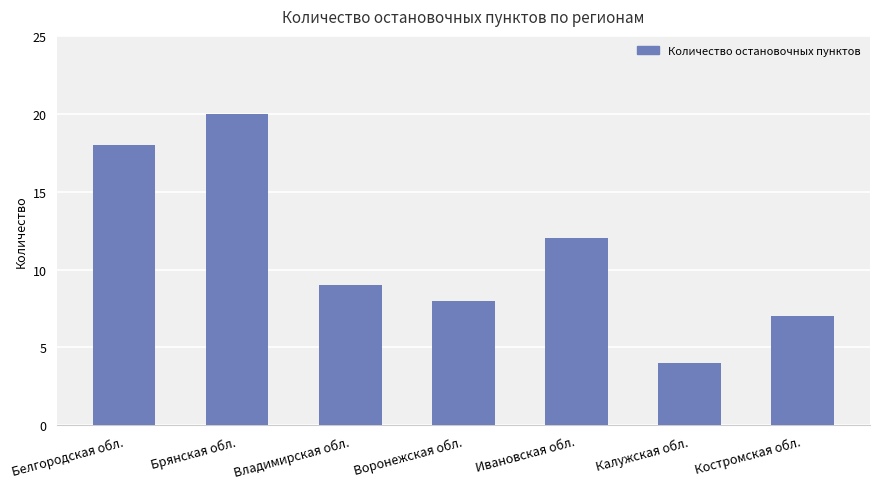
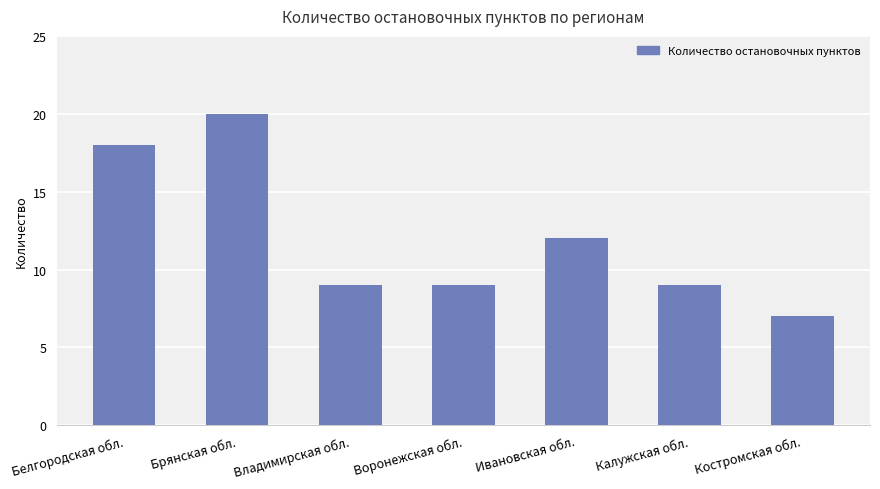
  {
    "Белгородская обл.": 18,
    "Брянская обл.": 20,
    "Владимирская обл.": 9,
-   "Воронежская обл.": 8,
+   "Воронежская обл.": 9,
    "Ивановская обл.": 12,
-   "Калужская обл.": 4,
+   "Калужская обл.": 9,
    "Костромская обл.": 7
  }
